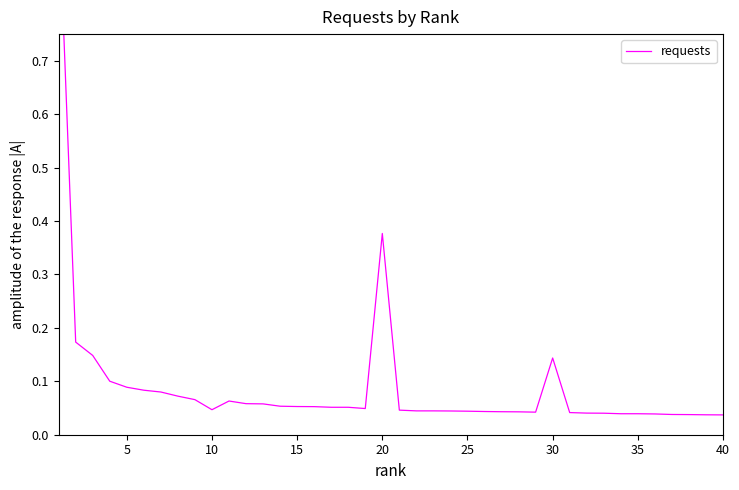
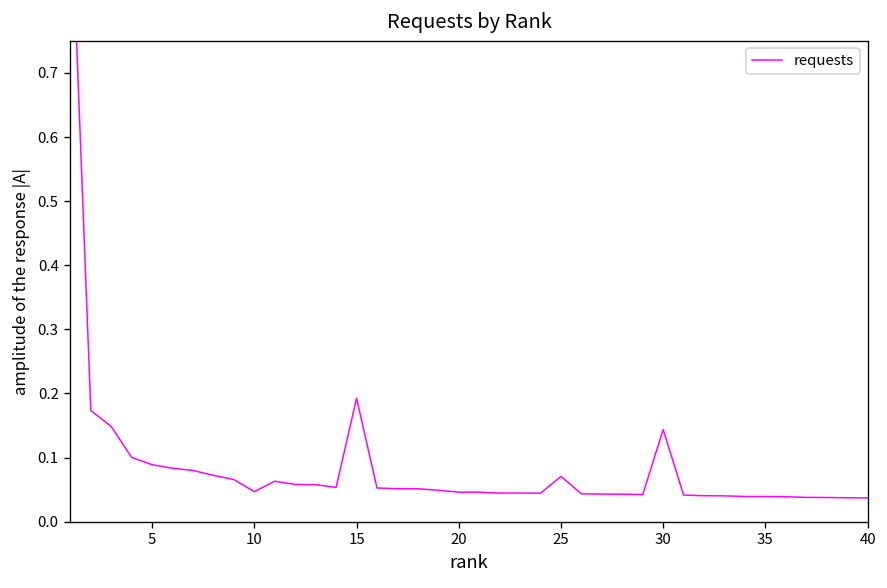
  {
    "5": 0.09,
    "10": 0.05,
-   "15": 0.05,
-   "20": 0.38,
-   "25": 0.04,
+   "15": 0.19,
+   "20": 0.05,
+   "25": 0.07,
    "30": 0.14,
    "35": 0.04,
    "40": 0.04
  }
